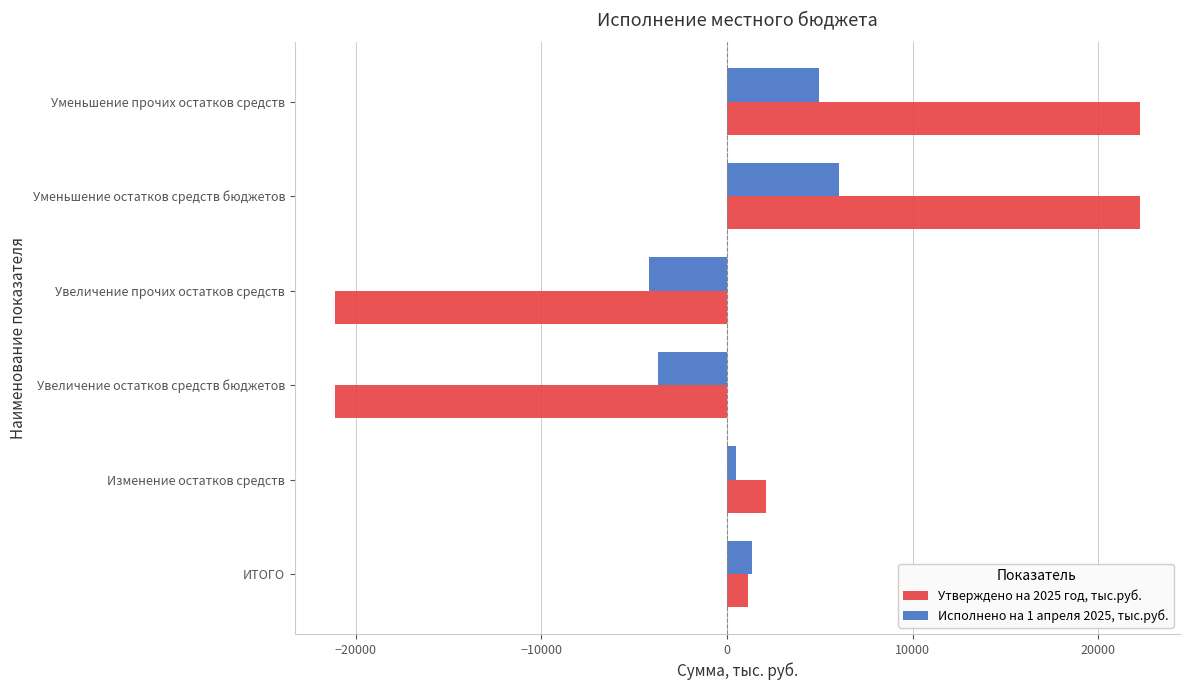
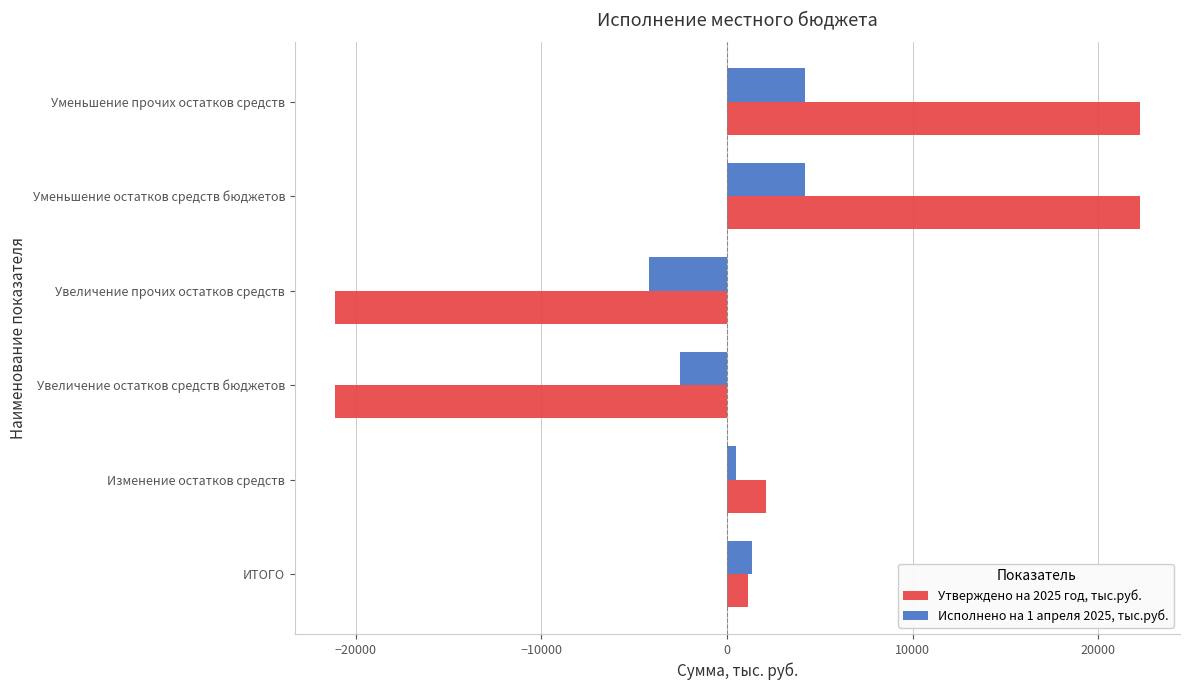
  {
    "Утверждено на 2025 год, тыс.руб.": {
      "Уменьшение прочих остатков средств": 22200,
      "Уменьшение остатков средств бюджетов": 22200,
      "Увеличение прочих остатков средств": -21100,
      "Увеличение остатков средств бюджетов": -21100,
      "Изменение остатков средств": 2100,
      "ИТОГО": 1100
    },
    "Исполнено на 1 апреля 2025, тыс.руб.": {
-     "Уменьшение прочих остатков средств": 5000,
-     "Уменьшение остатков средств бюджетов": 6000,
+     "Уменьшение прочих остатков средств": 4200,
+     "Уменьшение остатков средств бюджетов": 4200,
      "Увеличение прочих остатков средств": -4200,
-     "Увеличение остатков средств бюджетов": -3700,
+     "Увеличение остатков средств бюджетов": -2500,
      "Изменение остатков средств": 500,
      "ИТОГО": 1300
    }
  }
